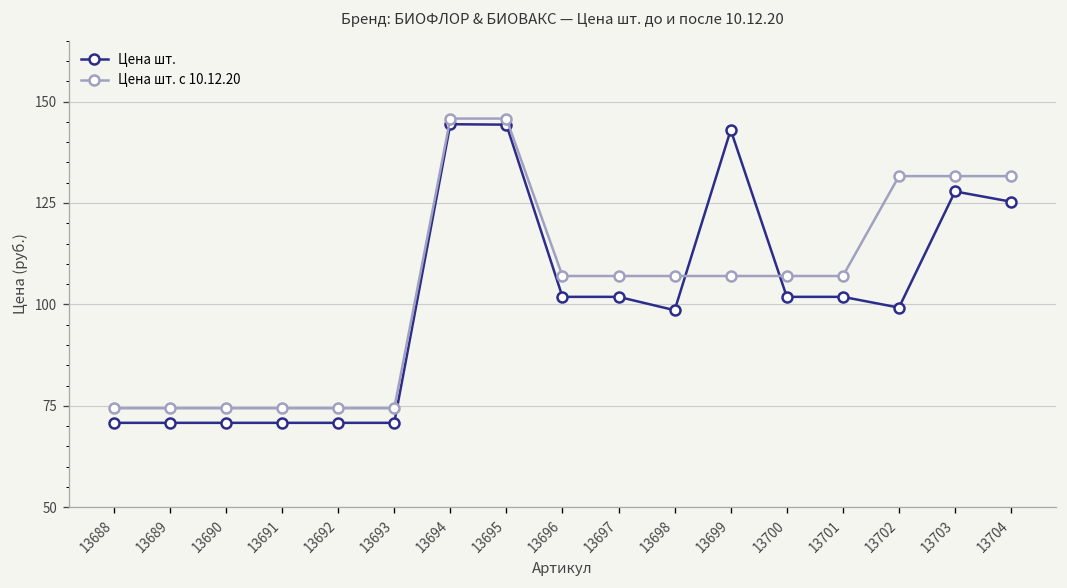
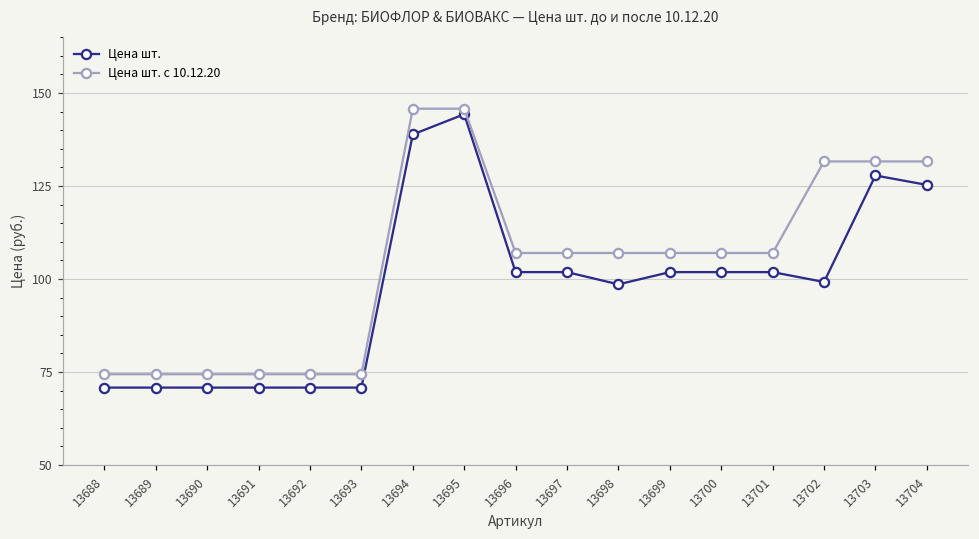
  {
    "Цена шт.": {
      "13688": 71,
      "13689": 71,
      "13690": 71,
      "13691": 71,
      "13692": 71,
      "13693": 71,
-     "13694": 144,
+     "13694": 139,
      "13695": 144,
      "13696": 102,
      "13697": 102,
      "13698": 99,
-     "13699": 143,
+     "13699": 102,
      "13700": 102,
      "13701": 102,
      "13702": 99,
      "13703": 128,
      "13704": 125
    },
    "Цена шт. с 10.12.20": {
      "13688": 74,
      "13689": 74,
      "13690": 74,
      "13691": 74,
      "13692": 74,
      "13693": 74,
      "13694": 146,
      "13695": 146,
      "13696": 107,
      "13697": 107,
      "13698": 107,
      "13699": 107,
      "13700": 107,
      "13701": 107,
      "13702": 132,
      "13703": 132,
      "13704": 132
    }
  }
